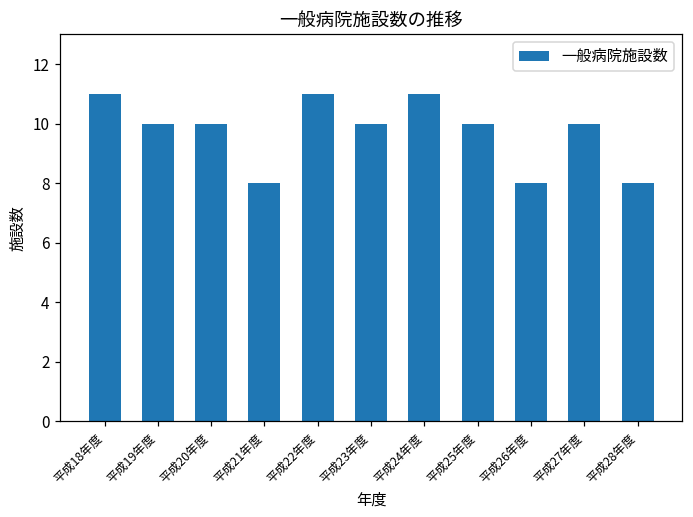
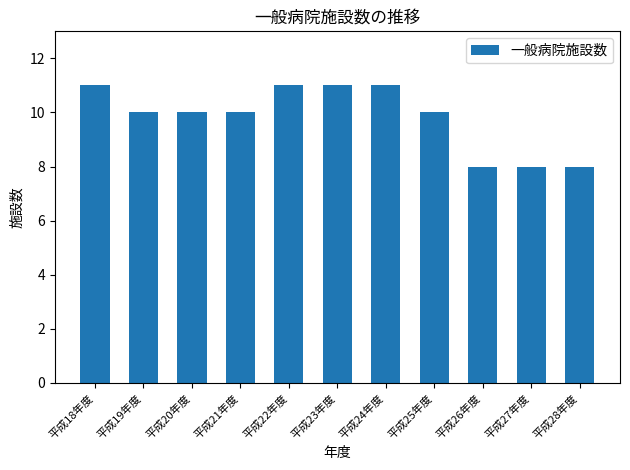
  {
    "平成18年度": 11,
    "平成19年度": 10,
    "平成20年度": 10,
-   "平成21年度": 8,
+   "平成21年度": 10,
    "平成22年度": 11,
-   "平成23年度": 10,
+   "平成23年度": 11,
    "平成24年度": 11,
    "平成25年度": 10,
    "平成26年度": 8,
-   "平成27年度": 10,
+   "平成27年度": 8,
    "平成28年度": 8
  }
